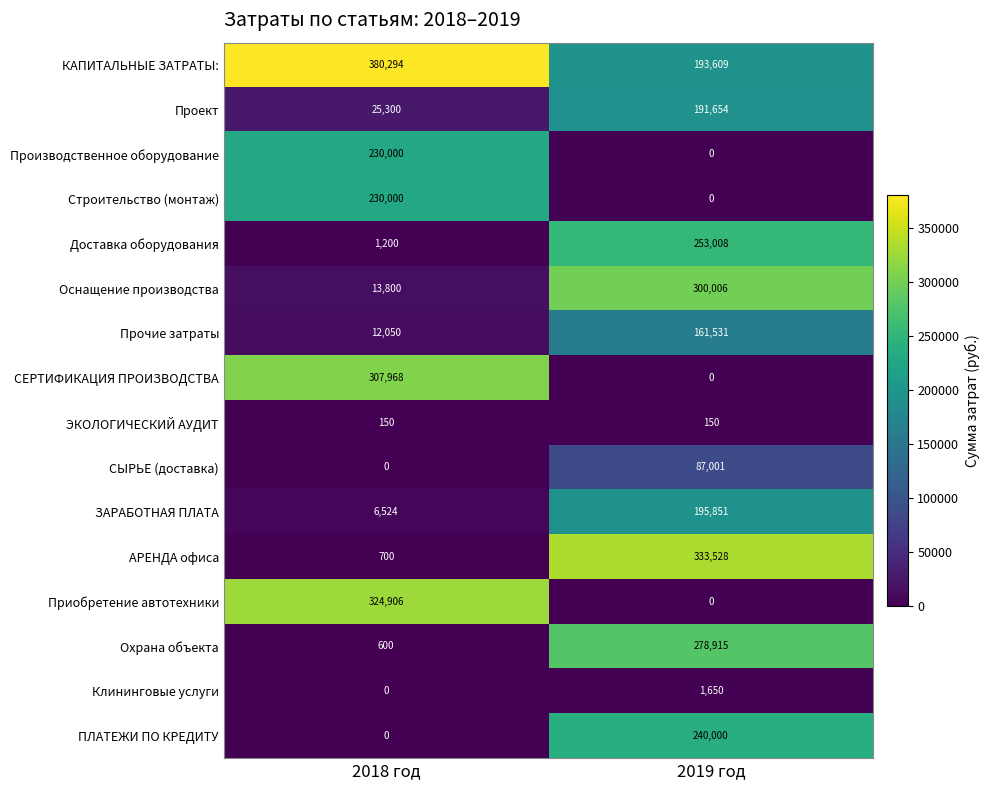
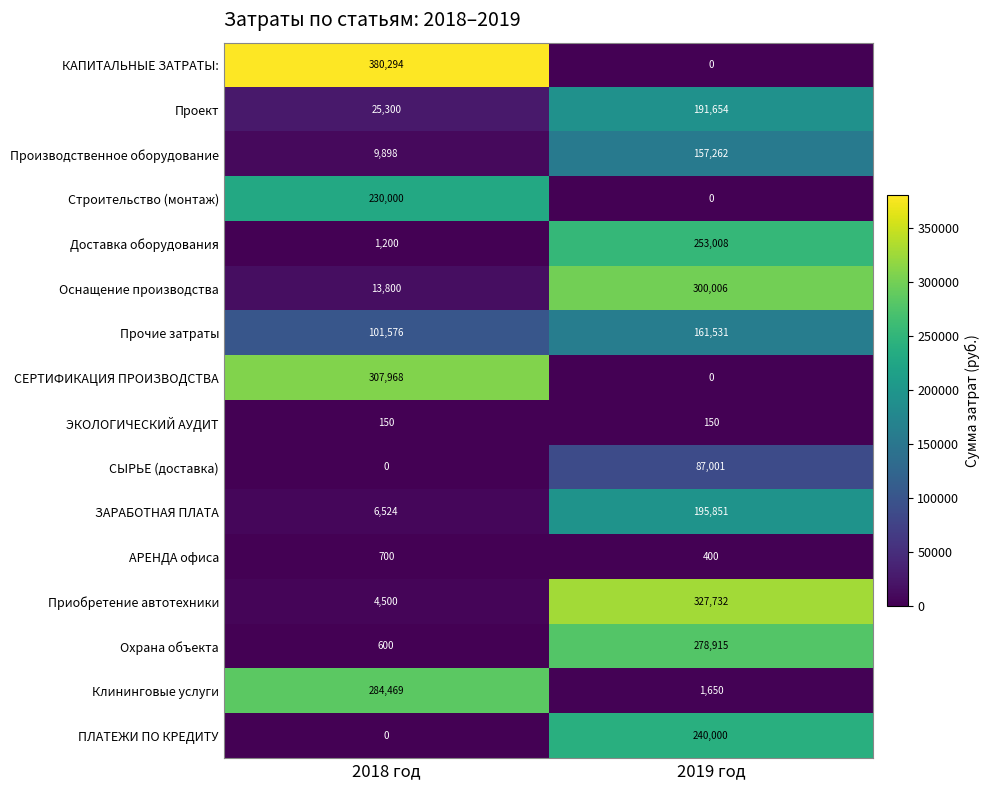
  {
    "КАПИТАЛЬНЫЕ ЗАТРАТЫ:": {
      "2018 год": "380,294",
-     "2019 год": "193,609"
+     "2019 год": "0"
    },
    "Проект": {
      "2018 год": "25,300",
      "2019 год": "191,654"
    },
    "Производственное оборудование": {
-     "2018 год": "230,000",
-     "2019 год": "0"
+     "2018 год": "9,898",
+     "2019 год": "157,262"
    },
    "Строительство (монтаж)": {
      "2018 год": "230,000",
      "2019 год": "0"
    },
    "Доставка оборудования": {
      "2018 год": "1,200",
      "2019 год": "253,008"
    },
    "Оснащение производства": {
      "2018 год": "13,800",
      "2019 год": "300,006"
    },
    "Прочие затраты": {
-     "2018 год": "12,050",
+     "2018 год": "101,576",
      "2019 год": "161,531"
    },
    "СЕРТИФИКАЦИЯ ПРОИЗВОДСТВА": {
      "2018 год": "307,968",
      "2019 год": "0"
    },
    "ЭКОЛОГИЧЕСКИЙ АУДИТ": {
      "2018 год": "150",
      "2019 год": "150"
    },
    "СЫРЬЕ (доставка)": {
      "2018 год": "0",
      "2019 год": "87,001"
    },
    "ЗАРАБОТНАЯ ПЛАТА": {
      "2018 год": "6,524",
      "2019 год": "195,851"
    },
    "АРЕНДА офиса": {
      "2018 год": "700",
-     "2019 год": "333,528"
+     "2019 год": "400"
    },
    "Приобретение автотехники": {
-     "2018 год": "324,906",
-     "2019 год": "0"
+     "2018 год": "4,500",
+     "2019 год": "327,732"
    },
    "Охрана объекта": {
      "2018 год": "600",
      "2019 год": "278,915"
    },
    "Клининговые услуги": {
-     "2018 год": "0",
+     "2018 год": "284,469",
      "2019 год": "1,650"
    },
    "ПЛАТЕЖИ ПО КРЕДИТУ": {
      "2018 год": "0",
      "2019 год": "240,000"
    }
  }
